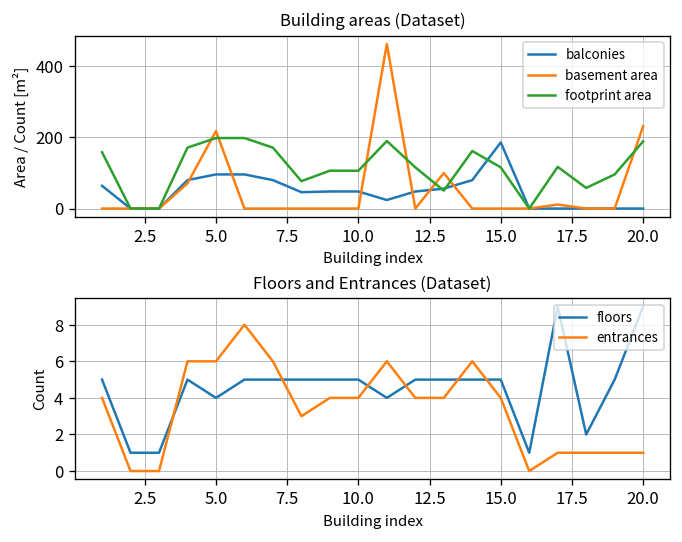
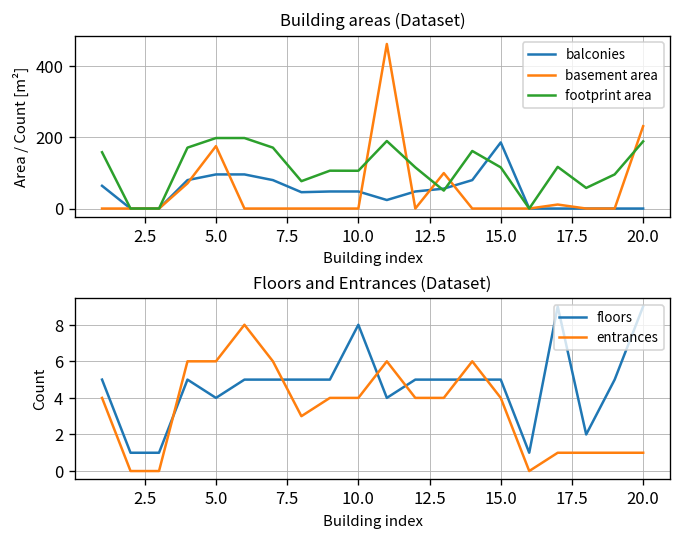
  {
    "Building areas (Dataset)": {
      "balconies": {
        "5.0": 100,
        "10.0": 50,
        "15.0": 190,
        "20.0": 0
      },
      "basement area": {
-       "5.0": 220,
+       "5.0": 180,
        "10.0": 0,
        "15.0": 0,
        "20.0": 230
      },
      "footprint area": {
        "5.0": 200,
        "10.0": 110,
        "15.0": 120,
        "20.0": 190
      }
    },
    "Floors and Entrances (Dataset)": {
      "floors": {
        "5.0": 4,
-       "10.0": 5,
+       "10.0": 8,
        "15.0": 5
      },
      "entrances": {
        "5.0": 6,
        "10.0": 4,
        "15.0": 4,
        "20.0": 1
      }
    }
  }
